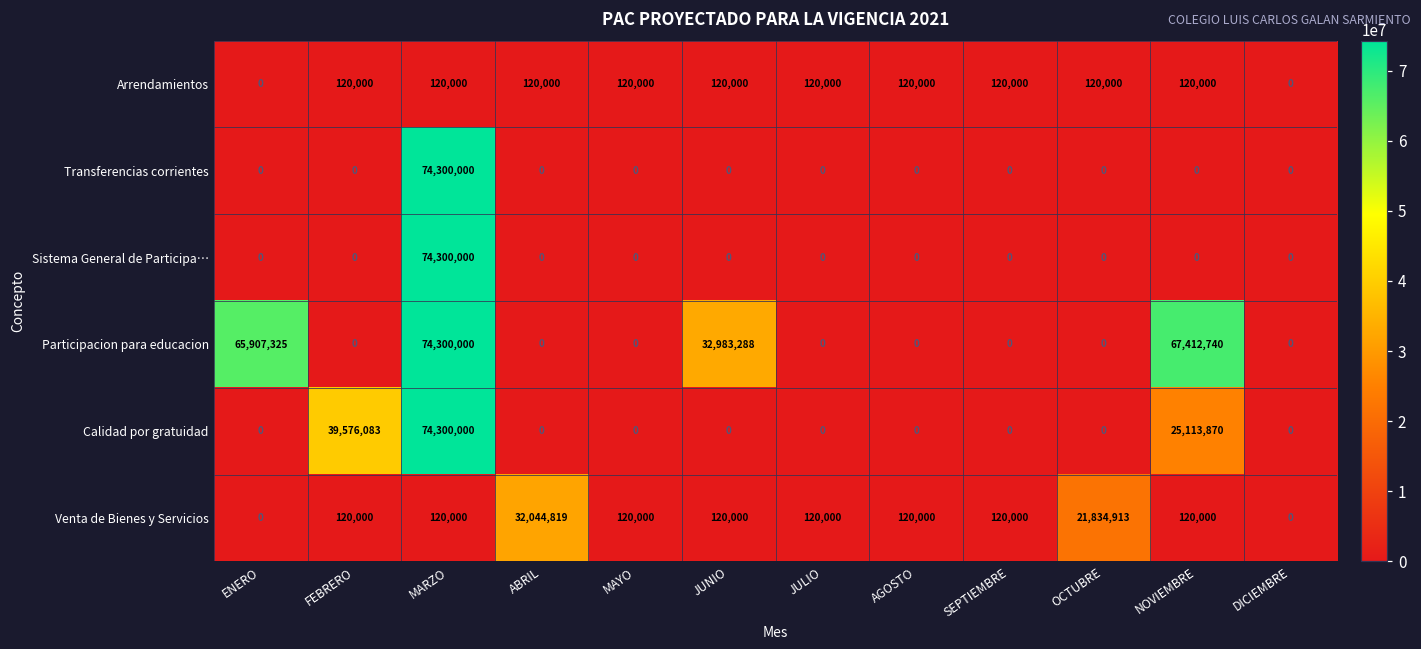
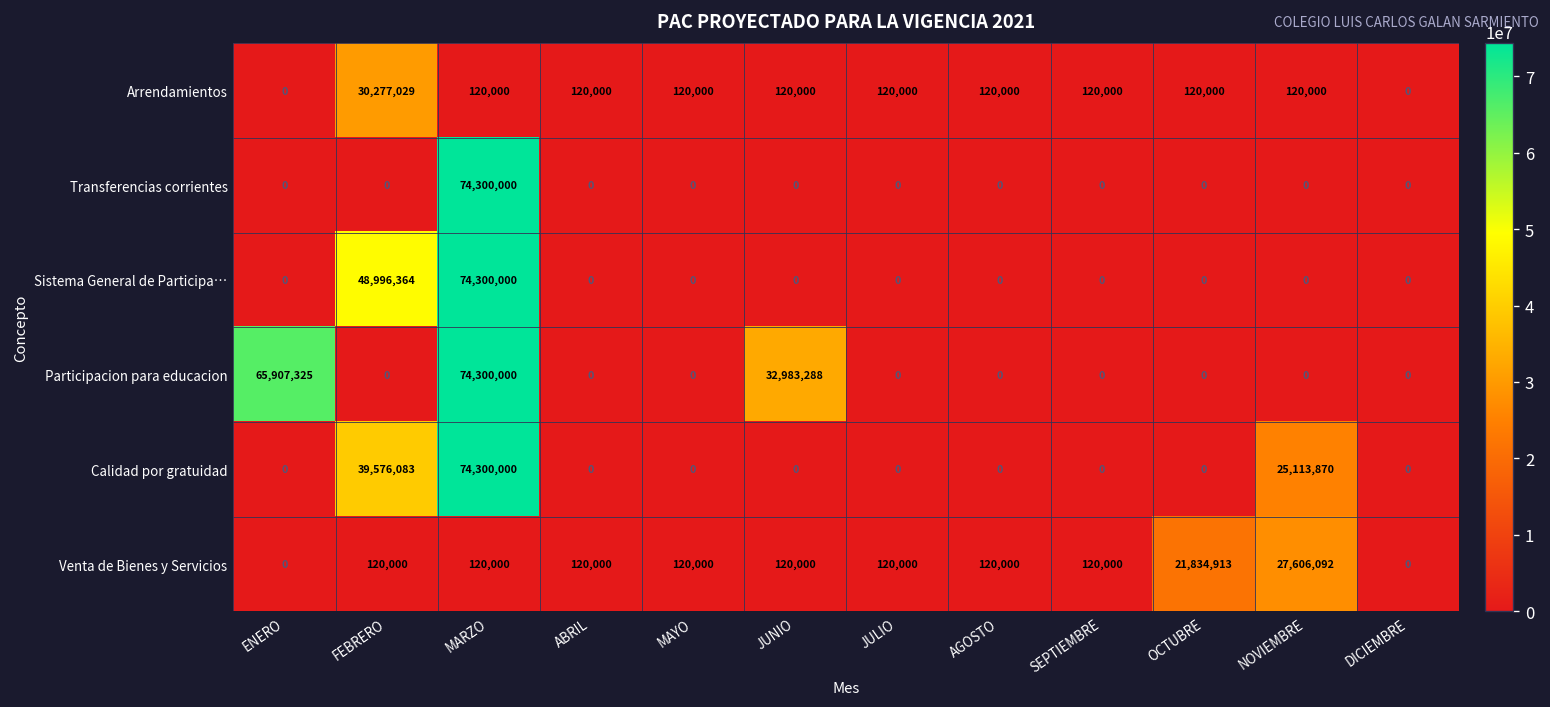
  {
    "Arrendamientos": {
      "ENERO": "0",
-     "FEBRERO": "120,000",
+     "FEBRERO": "30,277,029",
      "MARZO": "120,000",
      "ABRIL": "120,000",
      "MAYO": "120,000",
      "JUNIO": "120,000",
      "JULIO": "120,000",
      "AGOSTO": "120,000",
      "SEPTIEMBRE": "120,000",
      "OCTUBRE": "120,000",
      "NOVIEMBRE": "120,000",
      "DICIEMBRE": "0"
    },
    "Transferencias corrientes": {
      "ENERO": "0",
      "FEBRERO": "0",
      "MARZO": "74,300,000",
      "ABRIL": "0",
      "MAYO": "0",
      "JUNIO": "0",
      "JULIO": "0",
      "AGOSTO": "0",
      "SEPTIEMBRE": "0",
      "OCTUBRE": "0",
      "NOVIEMBRE": "0",
      "DICIEMBRE": "0"
    },
    "Sistema General de Participa…": {
      "ENERO": "0",
-     "FEBRERO": "0",
+     "FEBRERO": "48,996,364",
      "MARZO": "74,300,000",
      "ABRIL": "0",
      "MAYO": "0",
      "JUNIO": "0",
      "JULIO": "0",
      "AGOSTO": "0",
      "SEPTIEMBRE": "0",
      "OCTUBRE": "0",
      "NOVIEMBRE": "0",
      "DICIEMBRE": "0"
    },
    "Participacion para educacion": {
      "ENERO": "65,907,325",
      "FEBRERO": "0",
      "MARZO": "74,300,000",
      "ABRIL": "0",
      "MAYO": "0",
      "JUNIO": "32,983,288",
      "JULIO": "0",
      "AGOSTO": "0",
      "SEPTIEMBRE": "0",
      "OCTUBRE": "0",
-     "NOVIEMBRE": "67,412,740",
+     "NOVIEMBRE": "0",
      "DICIEMBRE": "0"
    },
    "Calidad por gratuidad": {
      "ENERO": "0",
      "FEBRERO": "39,576,083",
      "MARZO": "74,300,000",
      "ABRIL": "0",
      "MAYO": "0",
      "JUNIO": "0",
      "JULIO": "0",
      "AGOSTO": "0",
      "SEPTIEMBRE": "0",
      "OCTUBRE": "0",
      "NOVIEMBRE": "25,113,870",
      "DICIEMBRE": "0"
    },
    "Venta de Bienes y Servicios": {
      "ENERO": "0",
      "FEBRERO": "120,000",
      "MARZO": "120,000",
-     "ABRIL": "32,044,819",
+     "ABRIL": "120,000",
      "MAYO": "120,000",
      "JUNIO": "120,000",
      "JULIO": "120,000",
      "AGOSTO": "120,000",
      "SEPTIEMBRE": "120,000",
      "OCTUBRE": "21,834,913",
-     "NOVIEMBRE": "120,000",
+     "NOVIEMBRE": "27,606,092",
      "DICIEMBRE": "0"
    }
  }
